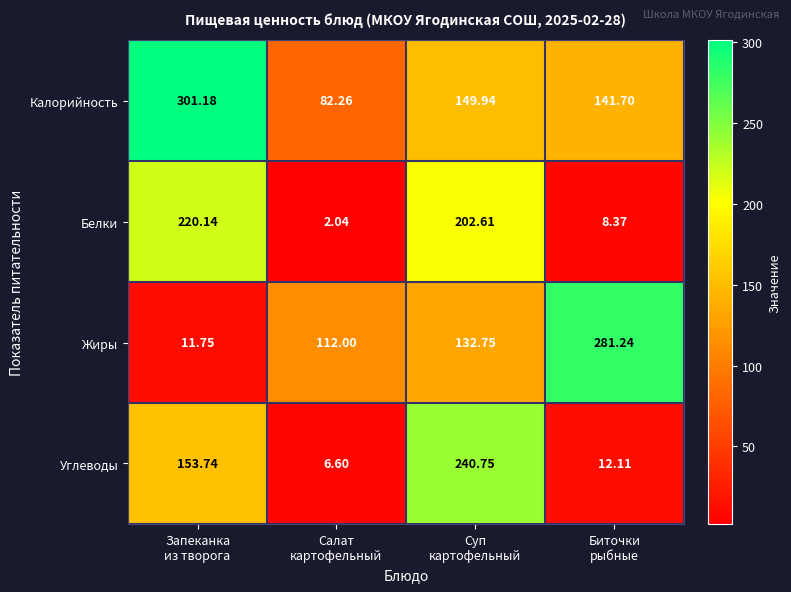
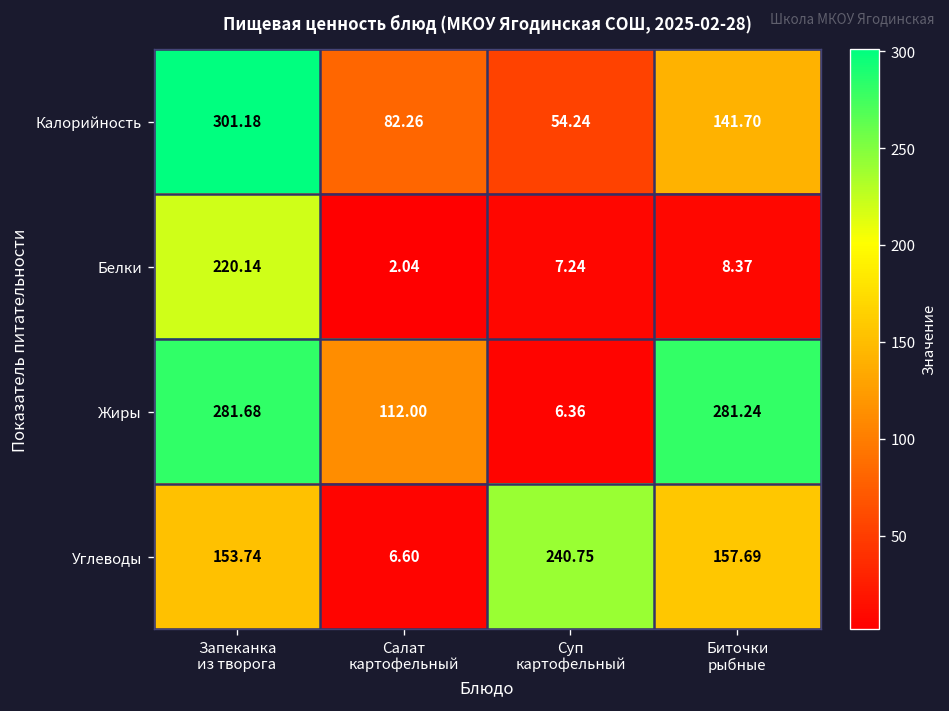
  {
    "Калорийность": {
      "Запеканка из творога": 301.18,
      "Салат картофельный": 82.26,
-     "Суп картофельный": 149.94,
+     "Суп картофельный": 54.24,
      "Биточки рыбные": 141.70
    },
    "Белки": {
      "Запеканка из творога": 220.14,
      "Салат картофельный": 2.04,
-     "Суп картофельный": 202.61,
+     "Суп картофельный": 7.24,
      "Биточки рыбные": 8.37
    },
    "Жиры": {
-     "Запеканка из творога": 11.75,
+     "Запеканка из творога": 281.68,
      "Салат картофельный": 112.00,
-     "Суп картофельный": 132.75,
+     "Суп картофельный": 6.36,
      "Биточки рыбные": 281.24
    },
    "Углеводы": {
      "Запеканка из творога": 153.74,
      "Салат картофельный": 6.60,
      "Суп картофельный": 240.75,
-     "Биточки рыбные": 12.11
+     "Биточки рыбные": 157.69
    }
  }
